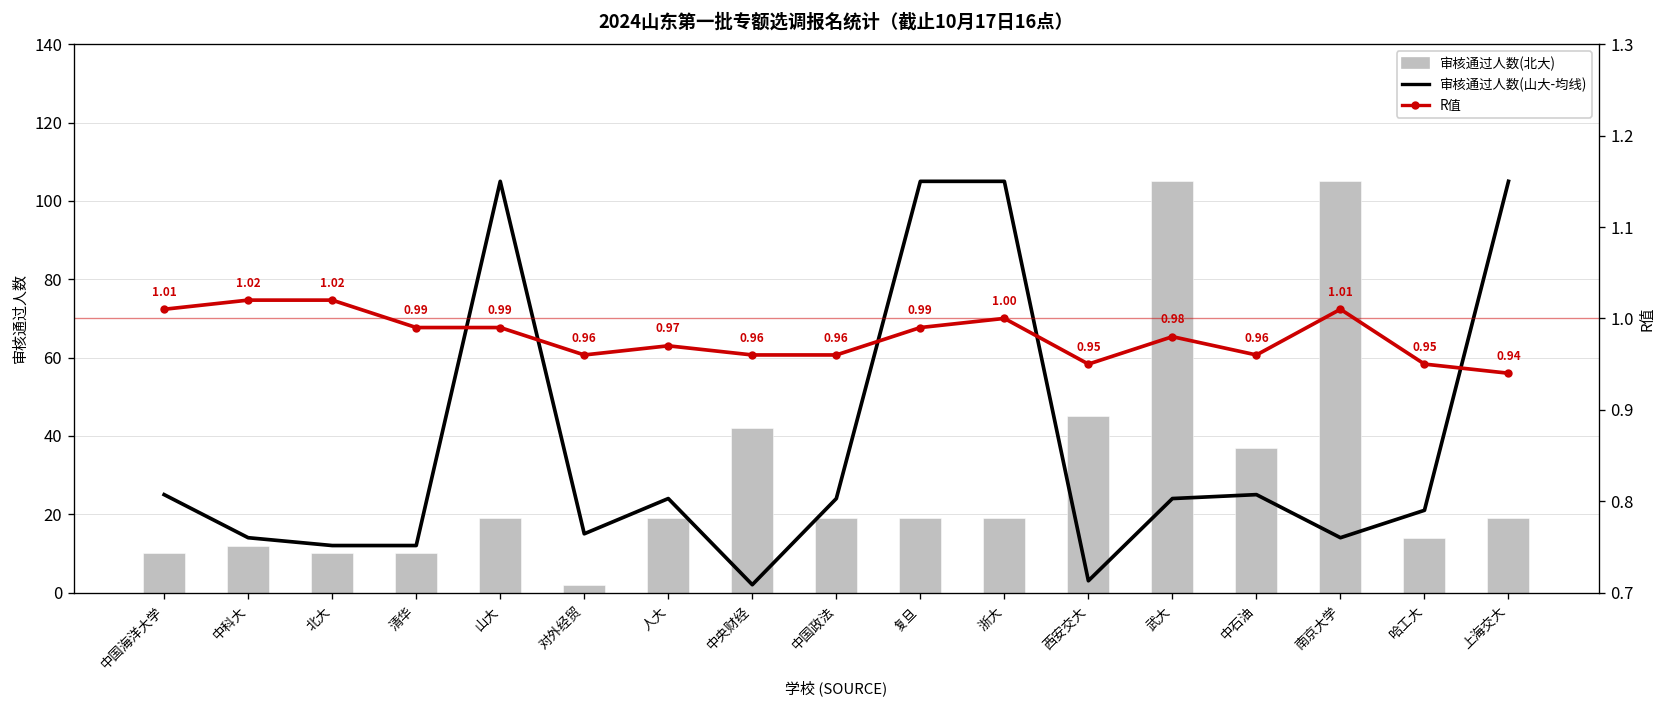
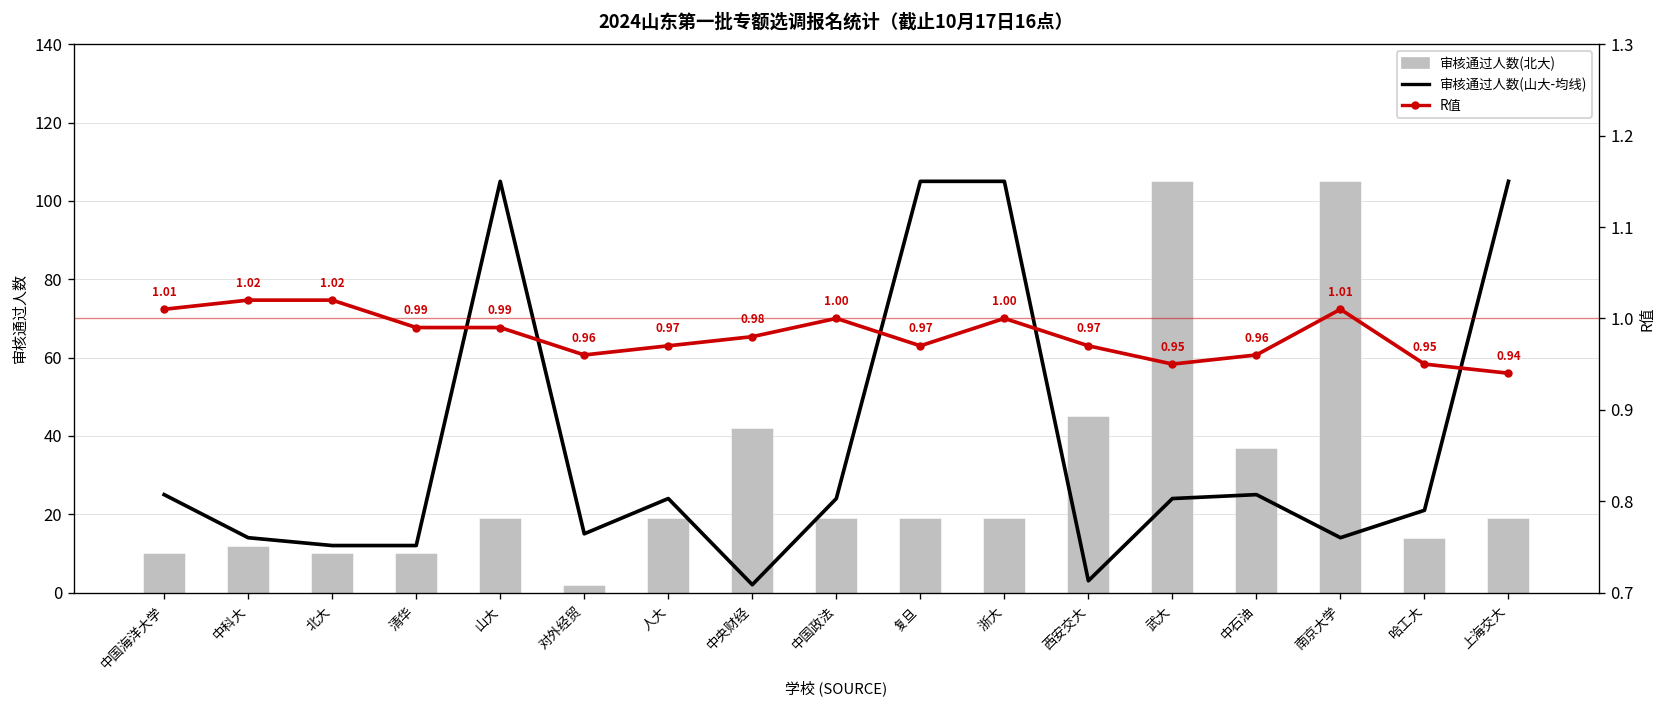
  {
    "R值": {
      "中国海洋大学": 1.01,
      "中科大": 1.02,
      "北大": 1.02,
      "清华": 0.99,
      "山大": 0.99,
      "对外经贸": 0.96,
      "人大": 0.97,
-     "中央财经": 0.96,
-     "中国政法": 0.96,
-     "复旦": 0.99,
+     "中央财经": 0.98,
+     "中国政法": 1.00,
+     "复旦": 0.97,
      "浙大": 1.00,
-     "西安交大": 0.95,
-     "武大": 0.98,
+     "西安交大": 0.97,
+     "武大": 0.95,
      "中石油": 0.96,
      "南京大学": 1.01,
      "哈工大": 0.95,
      "上海交大": 0.94
    }
  }
